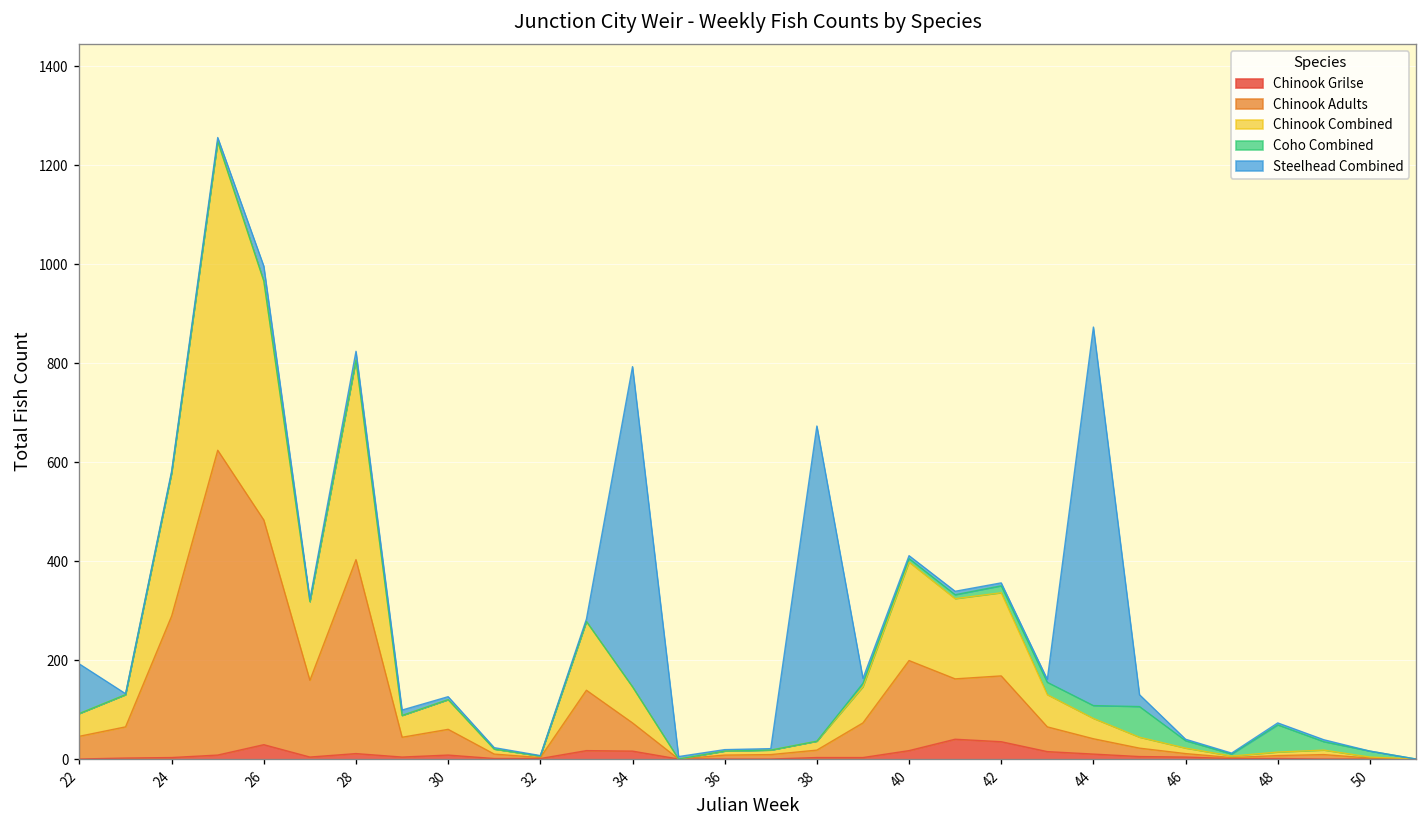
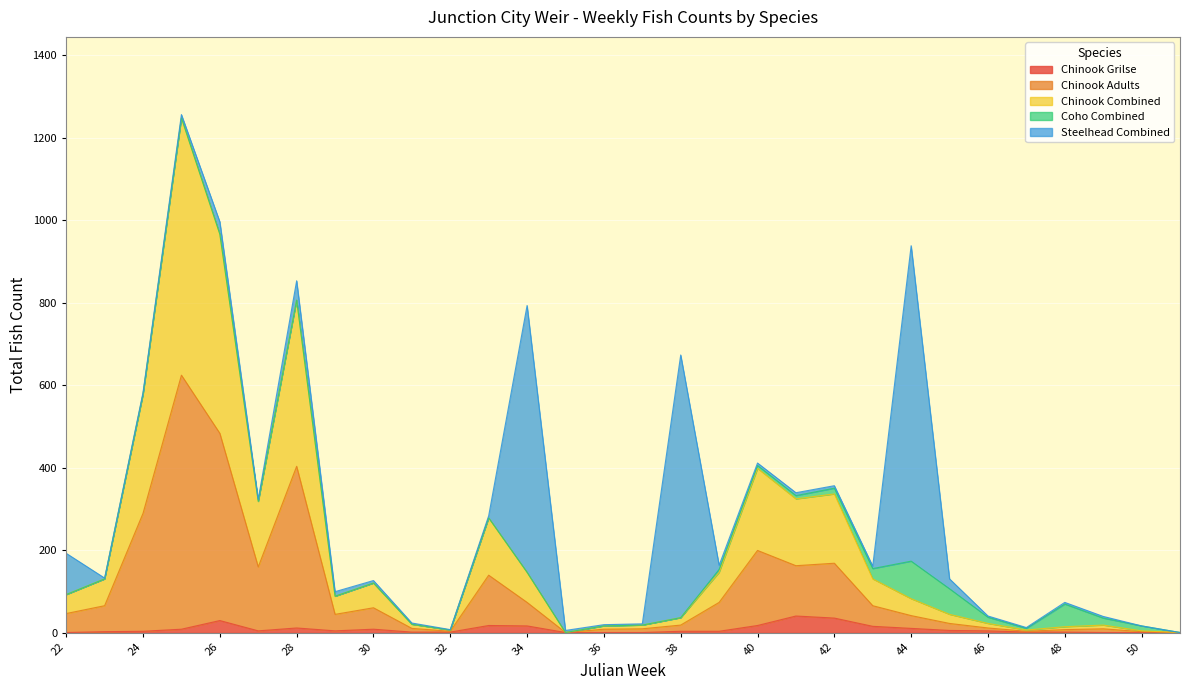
  {
    "Chinook Combined": {
      "40": 200,
      "42": 170,
      "44": 40,
      "46": 10,
      "48": 10
    },
    "Coho Combined": {
-     "44": 30
+     "44": 90
    },
    "Steelhead Combined": {
      "22": 100,
      "26": 30,
-     "28": 20,
+     "28": 50,
      "34": 650,
      "38": 640,
      "44": 770
    }
  }
